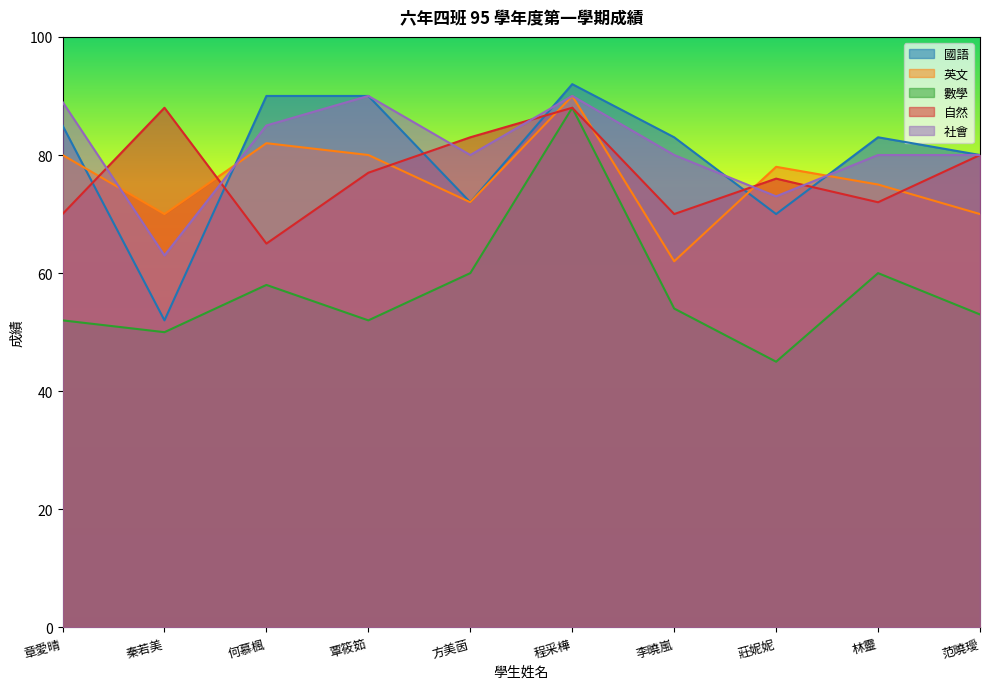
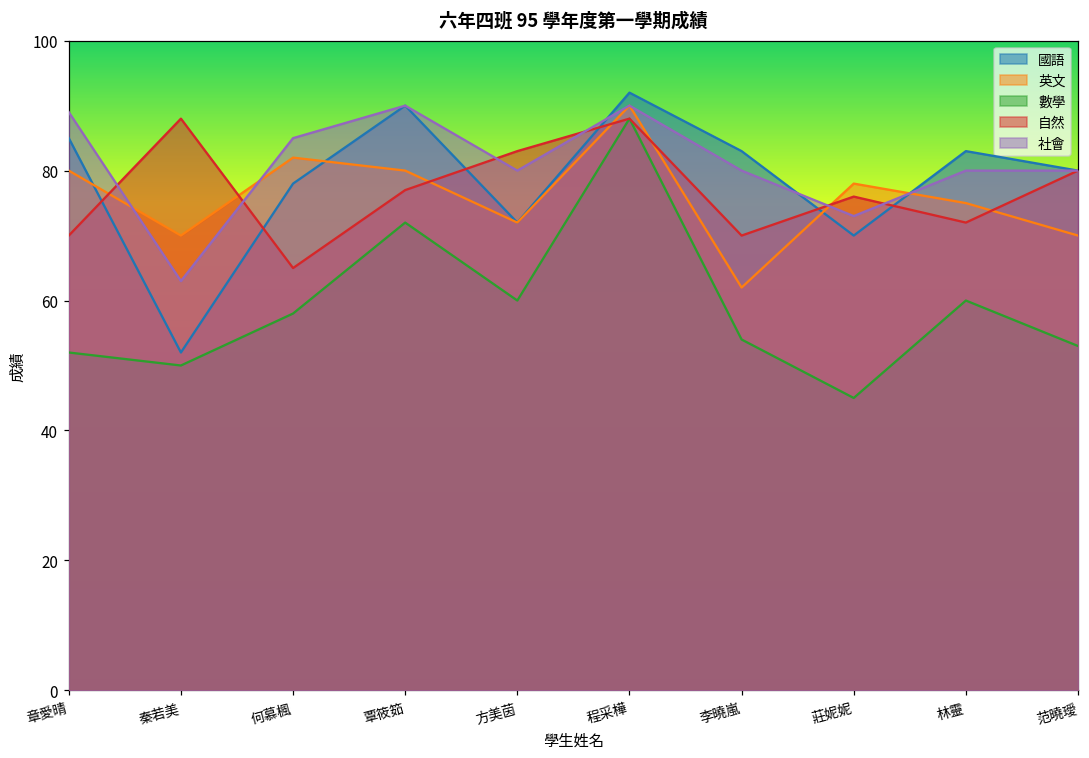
  {
    "國語": {
      "章愛晴": 85,
      "秦若美": 52,
-     "何慕楓": 90,
+     "何慕楓": 78,
      "程采樺": 92,
      "李曉嵐": 83,
      "莊妮妮": 70,
      "林靈": 83
    },
    "英文": {
      "章愛晴": 80,
      "秦若美": 70,
      "何慕楓": 82,
      "覃筱筎": 80,
      "李曉嵐": 62,
      "莊妮妮": 78,
      "林靈": 75,
      "范曉璦": 70
    },
    "數學": {
      "章愛晴": 52,
      "秦若美": 50,
      "何慕楓": 58,
-     "覃筱筎": 52,
+     "覃筱筎": 72,
      "方美茵": 60,
      "李曉嵐": 54,
      "莊妮妮": 45,
      "林靈": 60,
      "范曉璦": 53
    },
    "自然": {
      "章愛晴": 70,
      "秦若美": 88,
      "何慕楓": 65,
      "覃筱筎": 77,
      "方美茵": 83,
      "李曉嵐": 70,
      "莊妮妮": 76,
      "林靈": 72
    },
    "社會": {
      "章愛晴": 89,
      "秦若美": 63,
      "何慕楓": 85,
      "方美茵": 80,
      "李曉嵐": 80,
      "莊妮妮": 73,
      "林靈": 80
    }
  }
